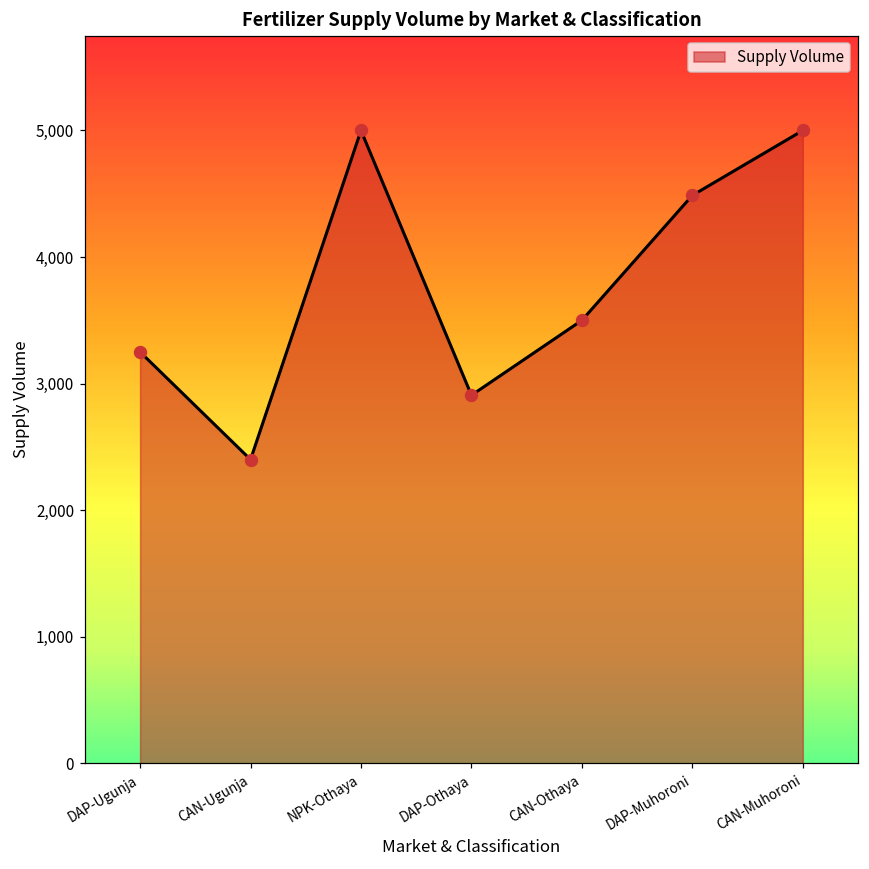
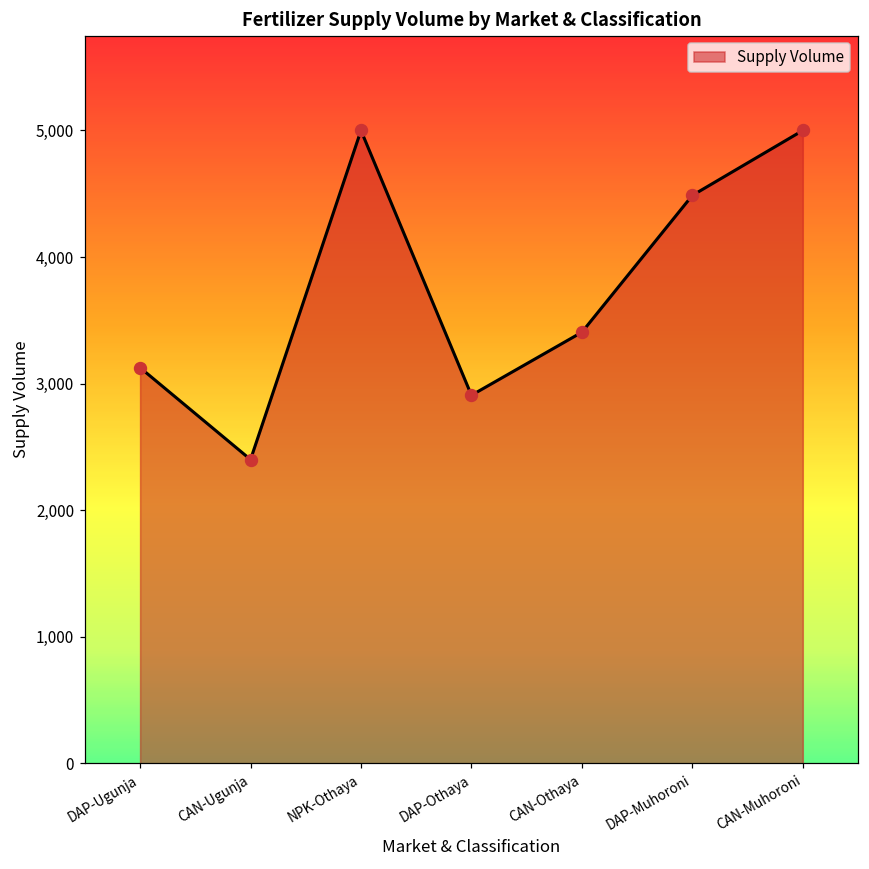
  {
-   "DAP-Ugunja": "3,250",
+   "DAP-Ugunja": "3,130",
    "CAN-Ugunja": "2,400",
    "NPK-Othaya": "5,000",
    "DAP-Othaya": "2,910",
-   "CAN-Othaya": "3,500",
+   "CAN-Othaya": "3,410",
    "DAP-Muhoroni": "4,490",
    "CAN-Muhoroni": "5,000"
  }
